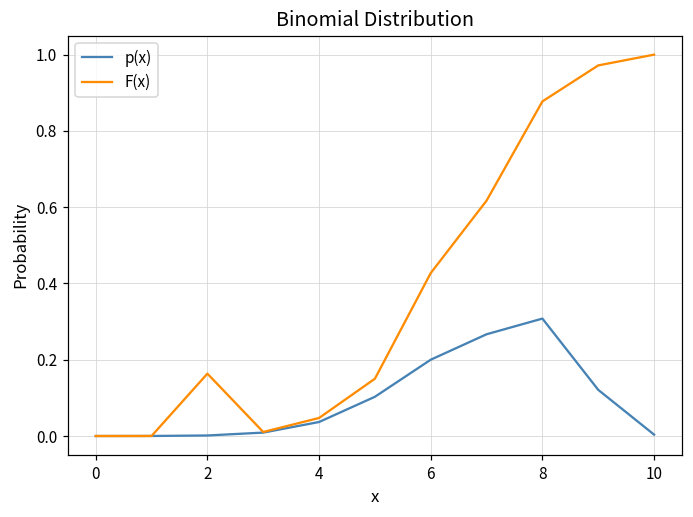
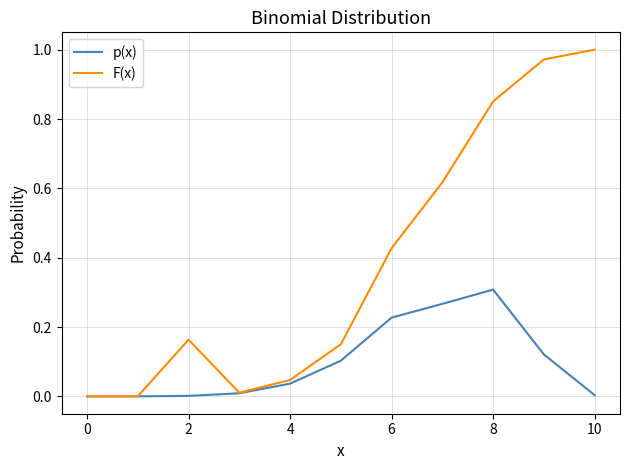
  {
    "p(x)": {
      "2": 0.00,
      "4": 0.04,
-     "6": 0.20,
+     "6": 0.23,
      "8": 0.31,
      "10": 0.00
    },
    "F(x)": {
      "2": 0.16,
      "4": 0.05,
      "6": 0.43,
-     "8": 0.88,
+     "8": 0.85,
      "10": 1.00
    }
  }
